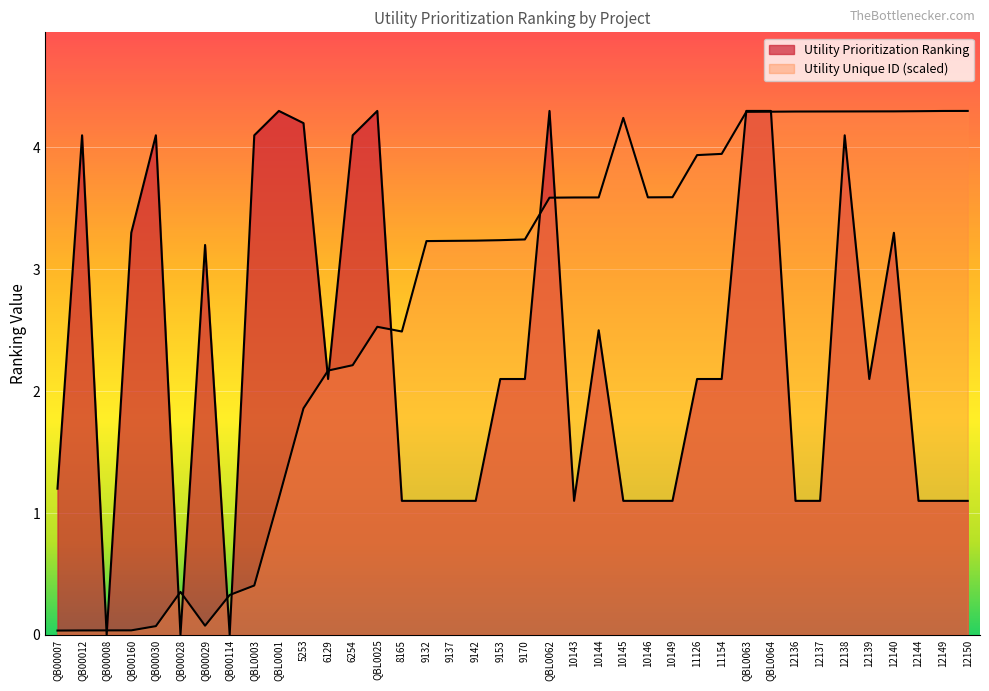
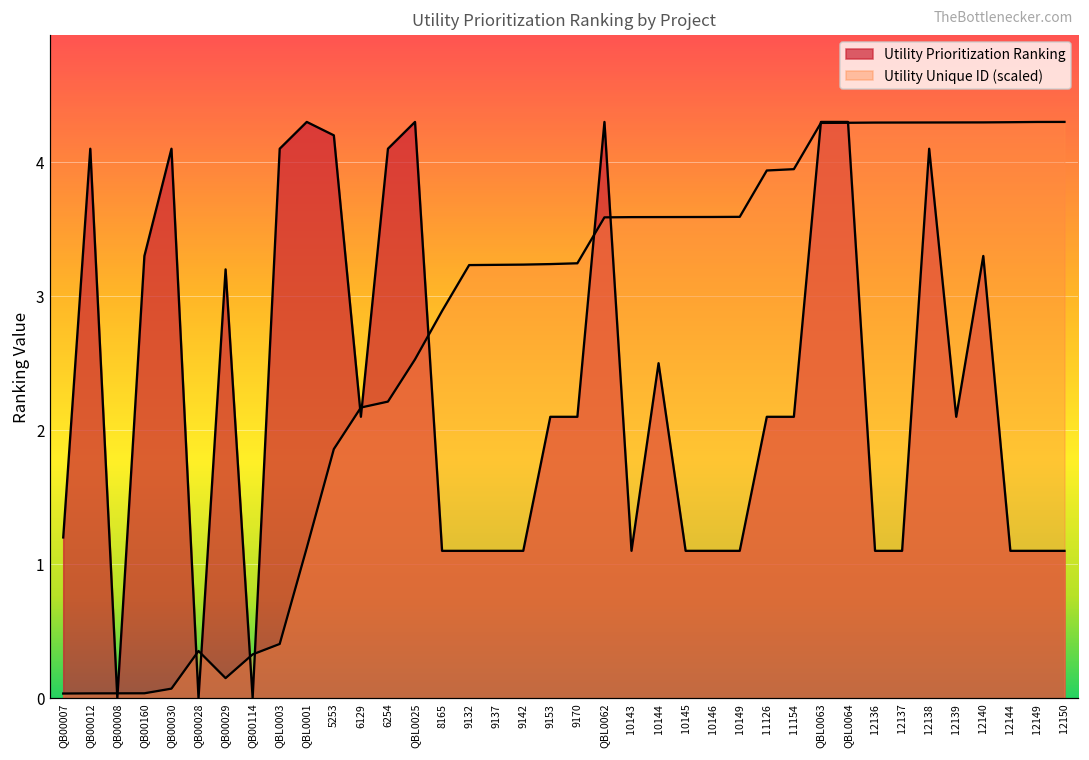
  {
    "Utility Prioritization Ranking": {
      "QB00007": 1.20,
      "QB00012": 4.10,
      "QB00008": 0.00,
      "QB00160": 3.30,
      "QB00030": 4.10,
      "QB00028": 0.00,
      "QB00029": 3.20,
      "QB00114": 0.00,
      "QBL0003": 4.10,
      "QBL0001": 4.30,
      "5253": 4.20,
      "6129": 2.10,
      "6254": 4.10,
      "QBL0025": 4.30,
      "8165": 1.10,
      "9132": 1.10,
      "9137": 1.10,
      "9142": 1.10,
      "9153": 2.10,
      "9170": 2.10,
      "QBL0062": 4.30,
      "10143": 1.10,
      "10144": 2.50,
      "10145": 1.10,
      "10146": 1.10,
      "10149": 1.10,
      "11126": 2.10,
      "11154": 2.10,
      "12136": 1.10,
      "12137": 1.10,
      "12138": 4.10,
      "12139": 2.10,
      "12140": 3.30,
      "12144": 1.10,
      "12149": 1.10,
      "12150": 1.10
    },
    "Utility Unique ID (scaled)": {
      "QB00007": 0.04,
      "QB00012": 0.04,
      "QB00008": 0.04,
      "QB00160": 0.04,
      "QB00030": 0.07,
      "QB00028": 0.35,
-     "QB00029": 0.08,
+     "QB00029": 0.15,
      "QB00114": 0.33,
      "QBL0003": 0.41,
      "QBL0001": 1.12,
      "5253": 1.86,
      "6129": 2.17,
      "6254": 2.21,
      "QBL0025": 2.53,
-     "8165": 2.49,
+     "8165": 2.89,
      "9132": 3.23,
      "9137": 3.23,
      "9142": 3.24,
      "9153": 3.24,
      "9170": 3.25,
      "QBL0062": 3.59,
      "10143": 3.59,
      "10144": 3.59,
-     "10145": 4.24,
+     "10145": 3.59,
      "10146": 3.59,
      "10149": 3.59,
      "11126": 3.94,
      "11154": 3.95,
      "12136": 4.30,
      "12137": 4.30,
      "12138": 4.30,
      "12139": 4.30,
      "12140": 4.30,
      "12144": 4.30,
      "12149": 4.30,
      "12150": 4.30
    }
  }
